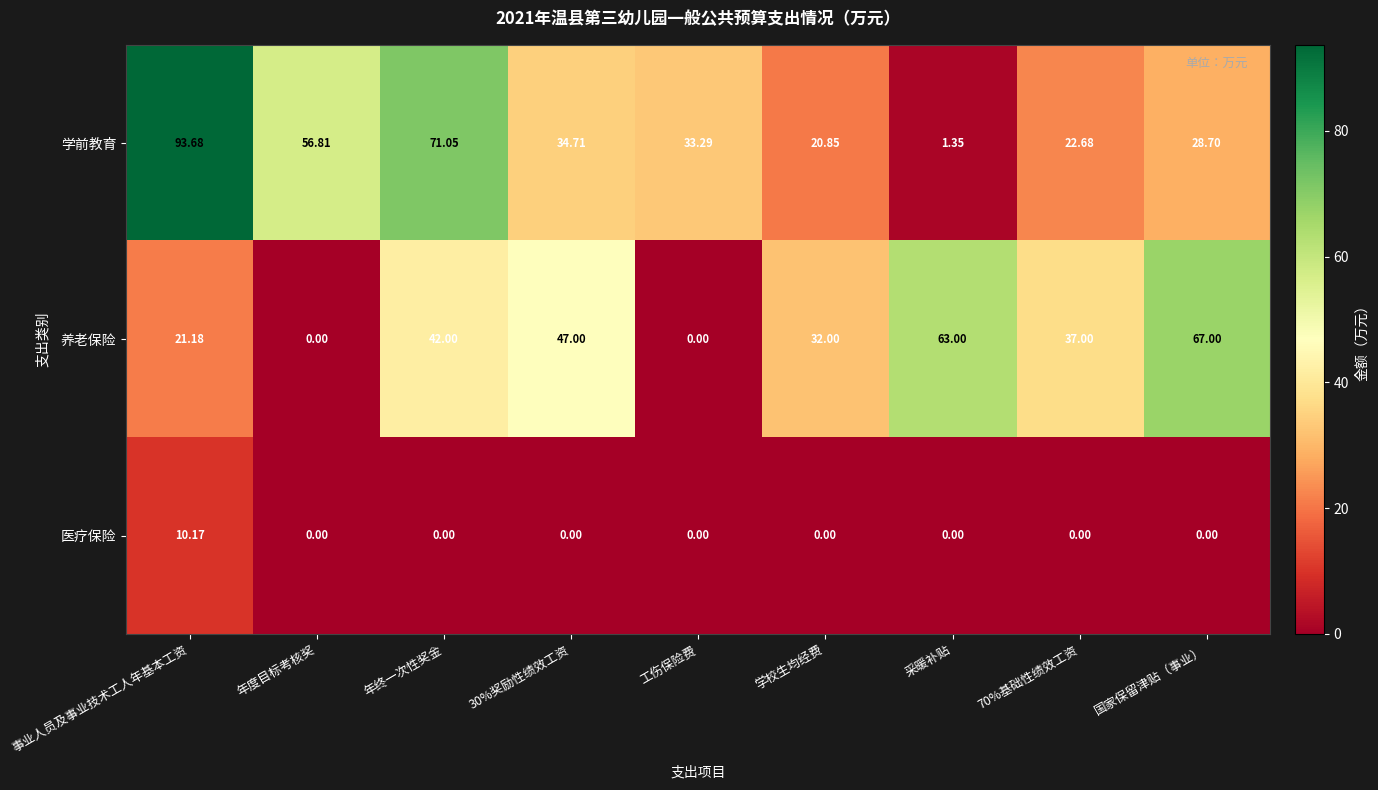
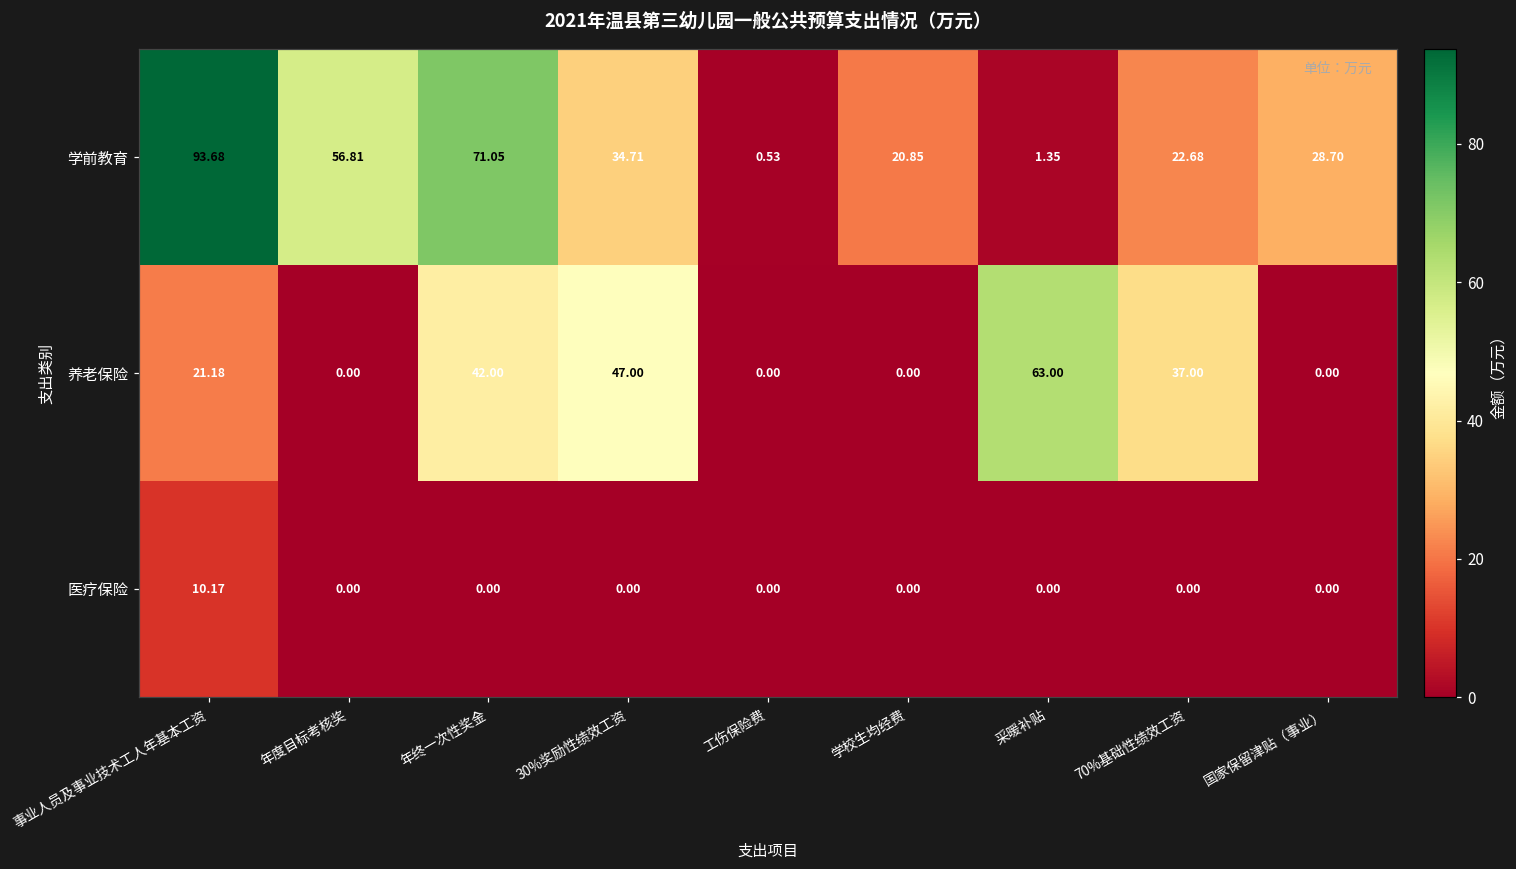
  {
    "学前教育": {
      "事业人员及事业技术工人年基本工资": 93.68,
      "年度目标考核奖": 56.81,
      "年终一次性奖金": 71.05,
      "30%奖励性绩效工资": 34.71,
-     "工伤保险费": 33.29,
+     "工伤保险费": 0.53,
      "学校生均经费": 20.85,
      "采暖补贴": 1.35,
      "70%基础性绩效工资": 22.68
    },
    "养老保险": {
      "事业人员及事业技术工人年基本工资": 21.18,
      "年度目标考核奖": 0.00,
      "年终一次性奖金": 42.00,
      "30%奖励性绩效工资": 47.00,
      "工伤保险费": 0.00,
-     "学校生均经费": 32.00,
+     "学校生均经费": 0.00,
      "采暖补贴": 63.00,
      "70%基础性绩效工资": 37.00,
-     "国家保留津贴（事业）": 67.00
+     "国家保留津贴（事业）": 0.00
    },
    "医疗保险": {
      "事业人员及事业技术工人年基本工资": 10.17,
      "年度目标考核奖": 0.00,
      "年终一次性奖金": 0.00,
      "30%奖励性绩效工资": 0.00,
      "工伤保险费": 0.00,
      "学校生均经费": 0.00,
      "采暖补贴": 0.00,
      "70%基础性绩效工资": 0.00,
      "国家保留津贴（事业）": 0.00
    }
  }
